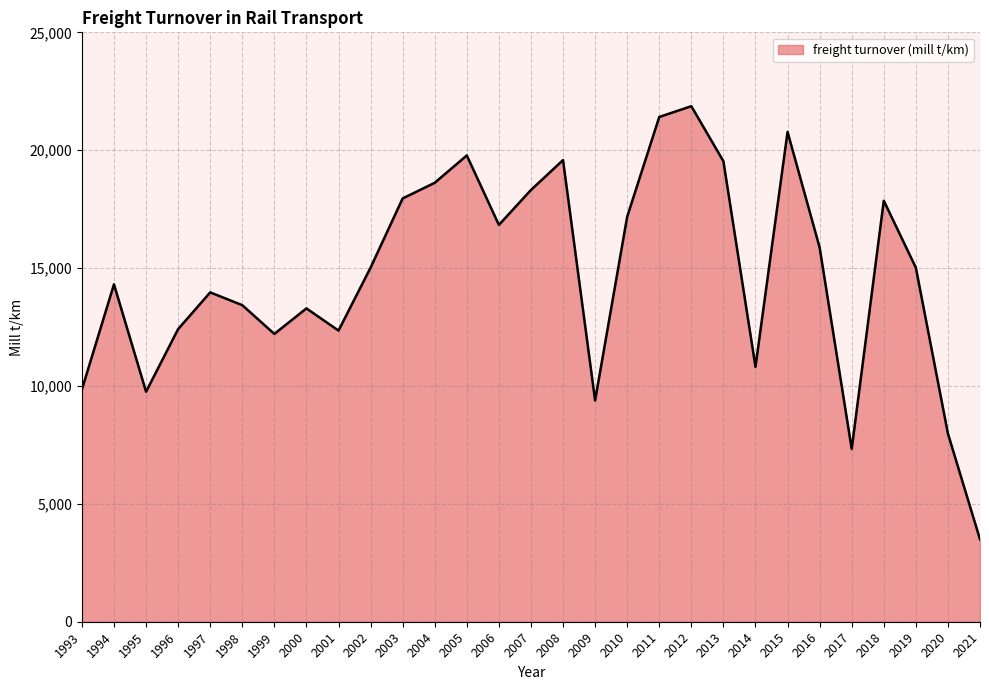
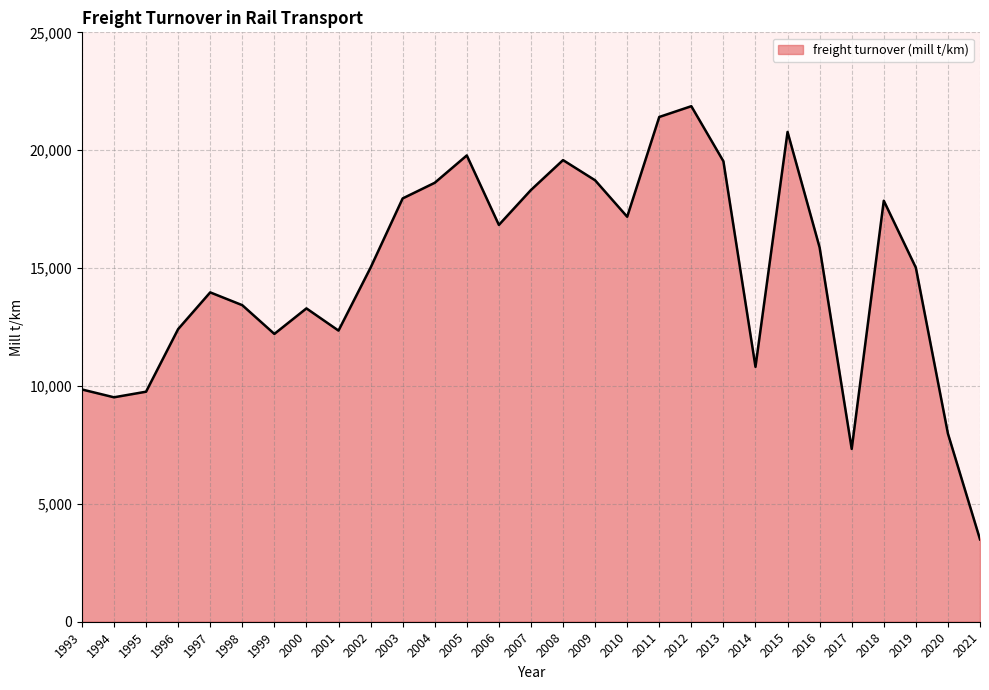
  {
    "1993": "9,900",
-   "1994": "14,300",
+   "1994": "9,500",
    "1995": "9,800",
    "1996": "12,400",
    "1997": "14,000",
    "1998": "13,400",
    "1999": "12,200",
    "2000": "13,300",
    "2001": "12,300",
    "2002": "15,000",
    "2003": "18,000",
    "2004": "18,600",
    "2005": "19,800",
    "2006": "16,800",
    "2007": "18,300",
    "2008": "19,600",
-   "2009": "9,400",
+   "2009": "18,700",
    "2010": "17,200",
    "2011": "21,400",
    "2012": "21,900",
    "2013": "19,500",
    "2014": "10,800",
    "2015": "20,800",
    "2016": "15,900",
    "2017": "7,300",
    "2018": "17,900",
    "2019": "15,000",
    "2020": "8,000",
    "2021": "3,500"
  }
